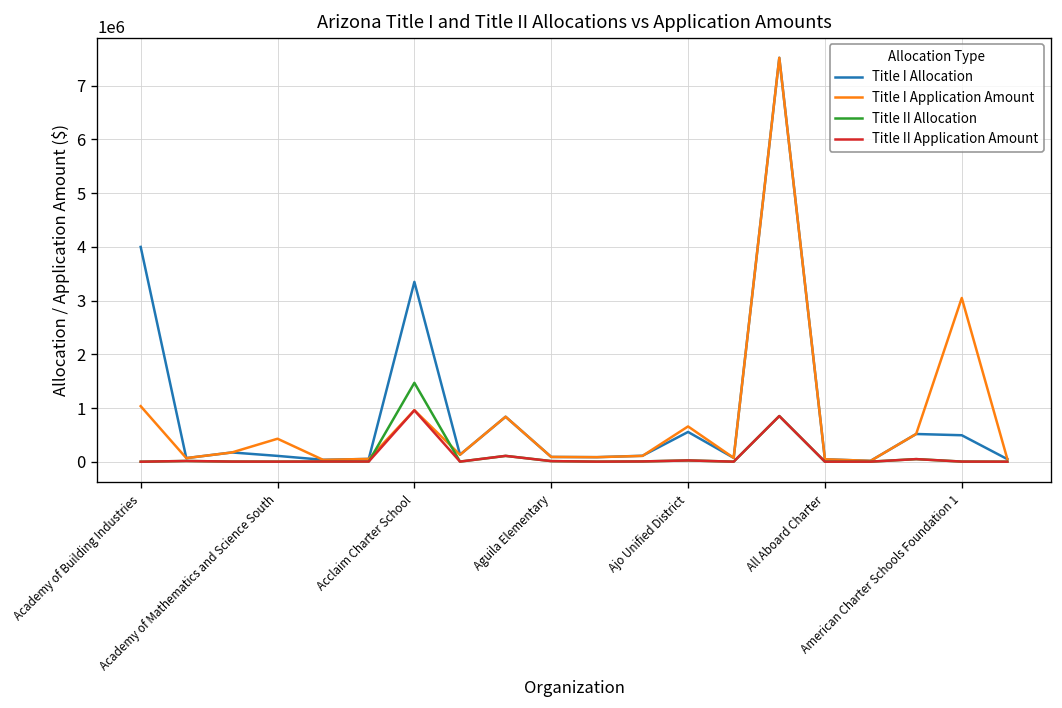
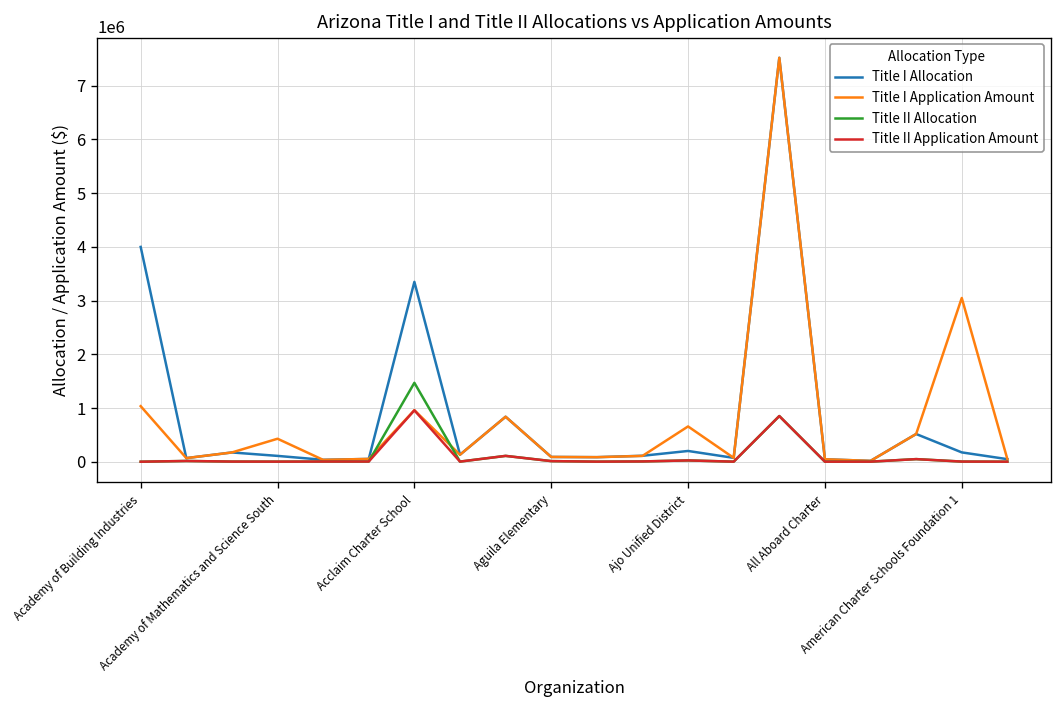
  {
    "Title I Allocation": {
      "Academy of Building Industries": 4000000,
      "Academy of Mathematics and Science South": 100000,
      "Acclaim Charter School": 3300000,
-     "Ajo Unified District": 600000,
-     "American Charter Schools Foundation 1": 500000
+     "Ajo Unified District": 200000,
+     "American Charter Schools Foundation 1": 200000
    },
    "Title I Application Amount": {
      "Academy of Building Industries": 1000000,
      "Academy of Mathematics and Science South": 400000,
      "Ajo Unified District": 700000,
      "American Charter Schools Foundation 1": 3000000
    },
    "Title II Allocation": {
      "Acclaim Charter School": 1500000
    }
  }
